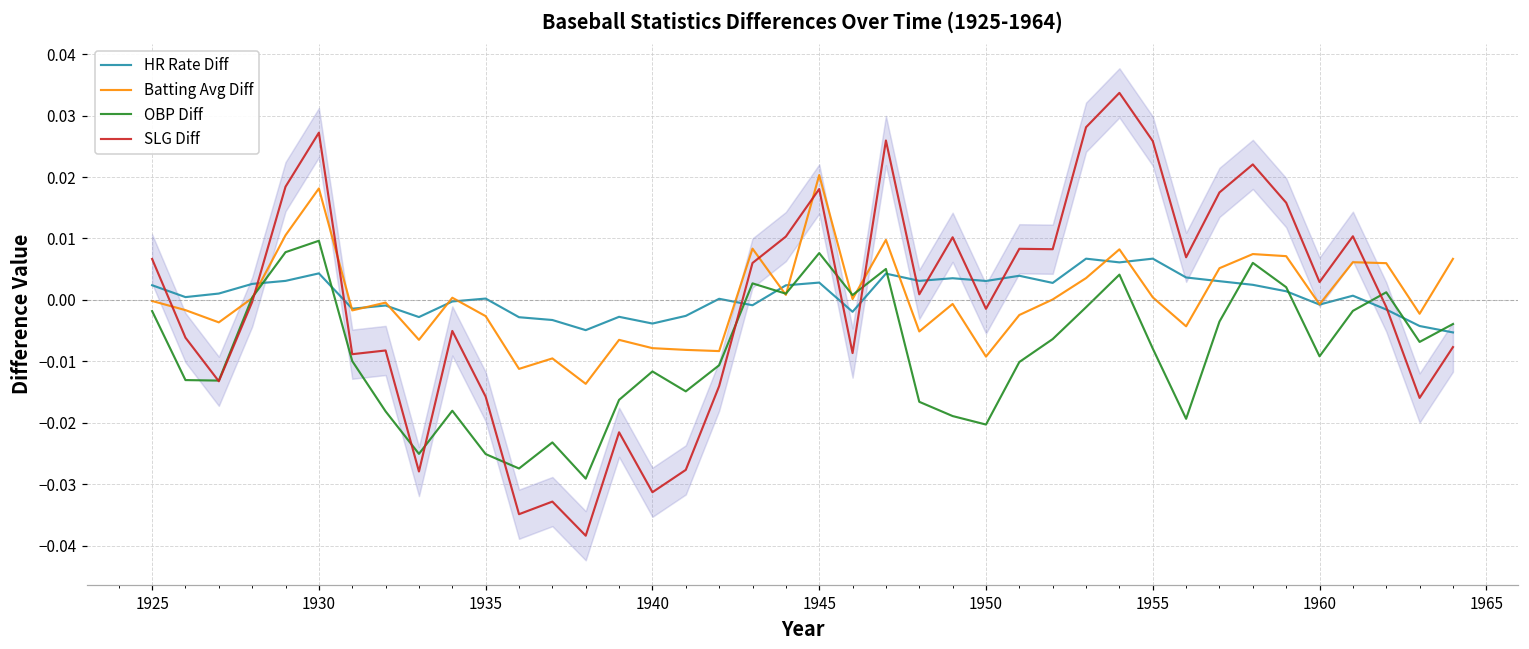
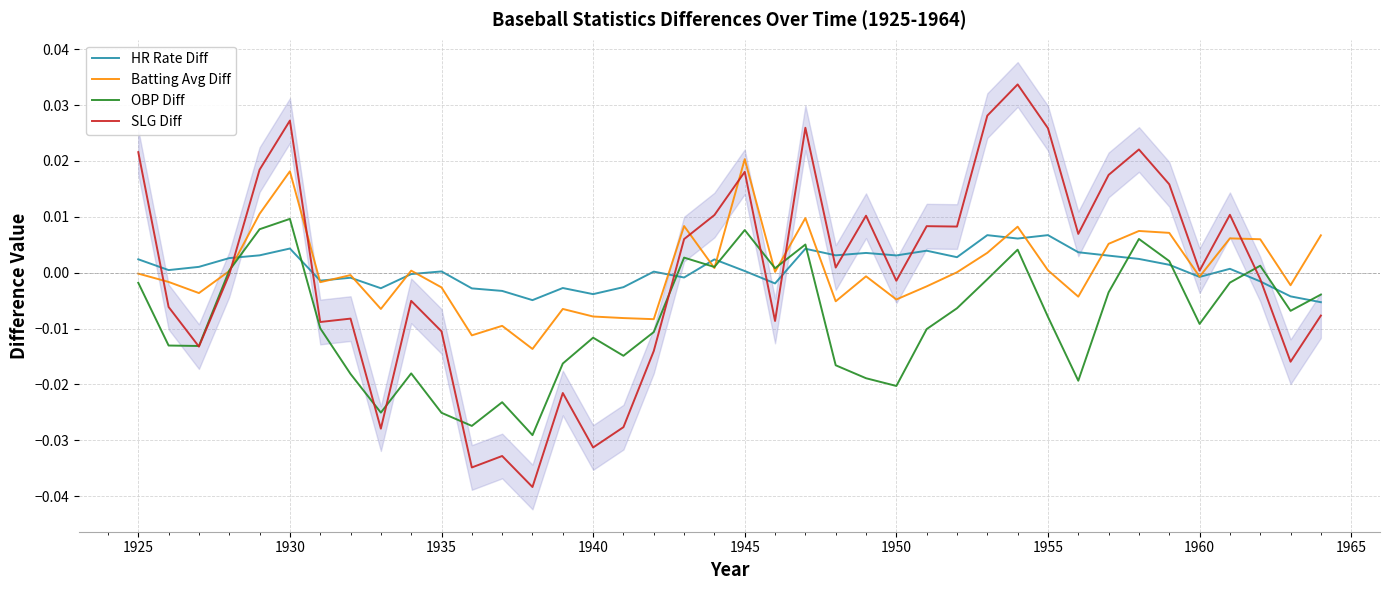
  {
    "HR Rate Diff": {
      "1925": 0.002,
      "1930": 0.004,
      "1935": 0.000,
      "1940": -0.004,
-     "1945": 0.003,
+     "1945": 0.000,
      "1950": 0.003,
      "1955": 0.007
    },
    "Batting Avg Diff": {
      "1925": 0.000,
      "1930": 0.018,
      "1935": -0.003,
      "1940": -0.008,
      "1945": 0.020,
-     "1950": -0.009,
+     "1950": -0.005,
      "1955": 0.000
    },
    "OBP Diff": {
      "1925": -0.002,
      "1930": 0.010,
      "1935": -0.025,
      "1940": -0.012,
      "1945": 0.008,
      "1950": -0.020,
      "1955": -0.008,
      "1960": -0.009
    },
    "SLG Diff": {
-     "1925": 0.007,
+     "1925": 0.022,
      "1930": 0.027,
-     "1935": -0.016,
+     "1935": -0.011,
      "1940": -0.031,
      "1945": 0.018,
      "1950": -0.001,
      "1955": 0.026,
-     "1960": 0.003
+     "1960": 0.000
    }
  }
